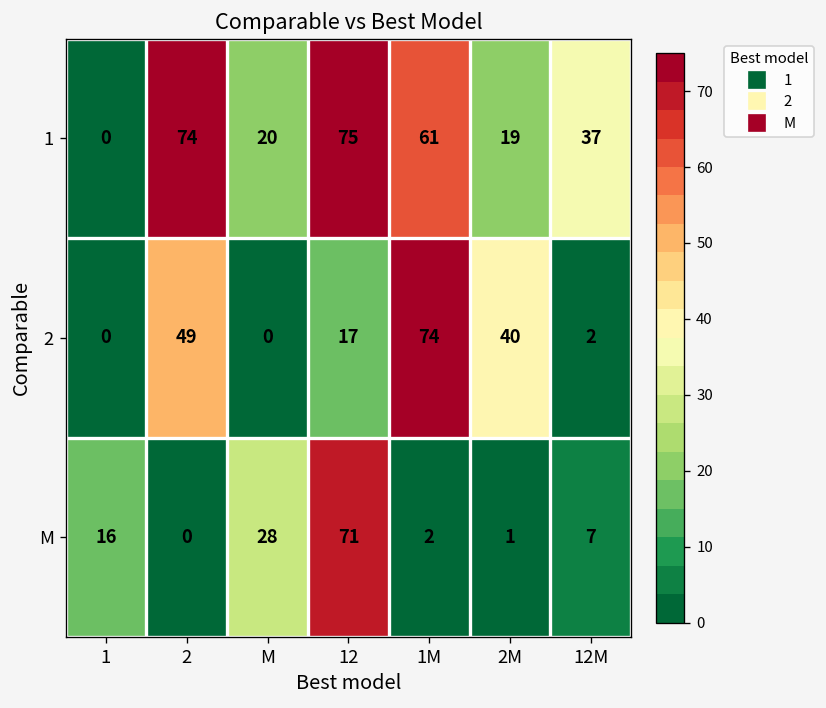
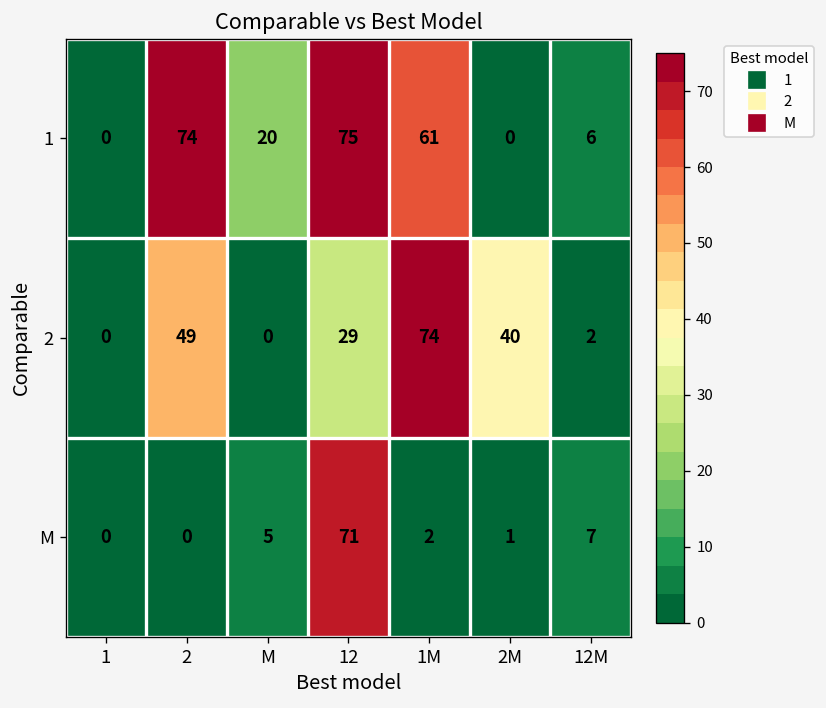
  {
    "1": {
      "1": 0,
      "2": 74,
      "M": 20,
      "12": 75,
      "1M": 61,
-     "2M": 19,
-     "12M": 37
+     "2M": 0,
+     "12M": 6
    },
    "2": {
      "1": 0,
      "2": 49,
      "M": 0,
-     "12": 17,
+     "12": 29,
      "1M": 74,
      "2M": 40,
      "12M": 2
    },
    "M": {
-     "1": 16,
+     "1": 0,
      "2": 0,
-     "M": 28,
+     "M": 5,
      "12": 71,
      "1M": 2,
      "2M": 1,
      "12M": 7
    }
  }
